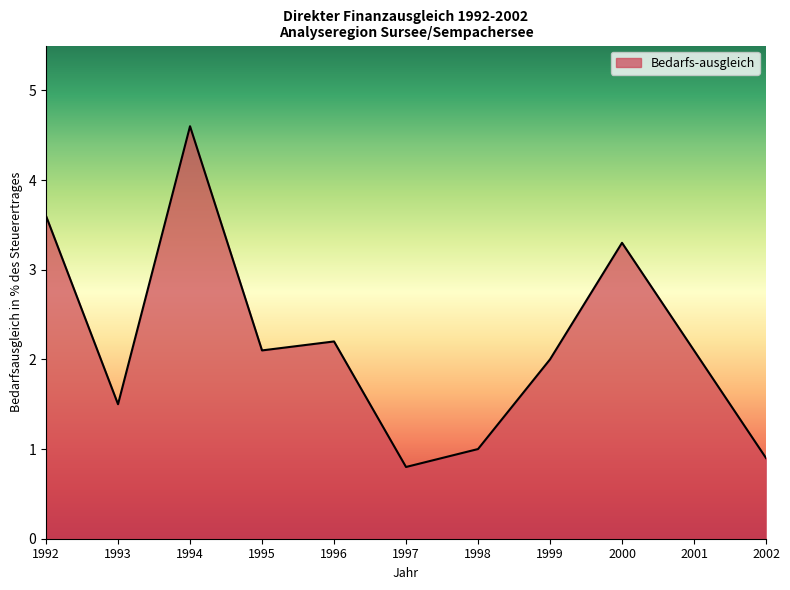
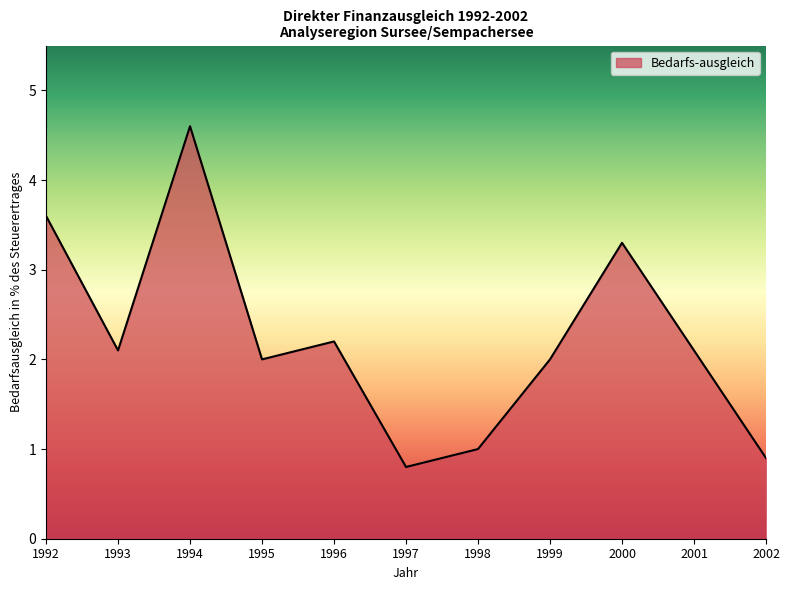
  {
    "1992": 3.6,
-   "1993": 1.5,
+   "1993": 2.1,
    "1994": 4.6,
-   "1995": 2.1,
+   "1995": 2.0,
    "1996": 2.2,
    "1997": 0.8,
    "1998": 1.0,
    "1999": 2.0,
    "2000": 3.3,
    "2001": 2.1,
    "2002": 0.9
  }
